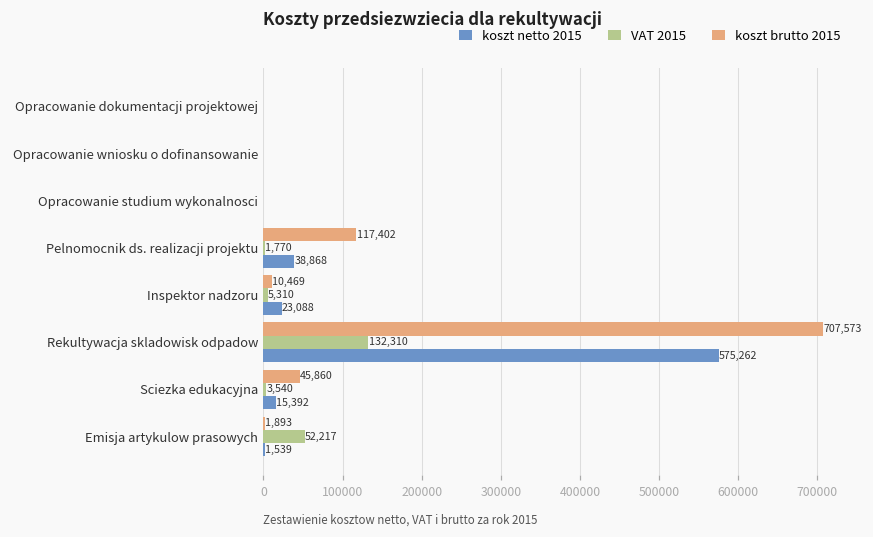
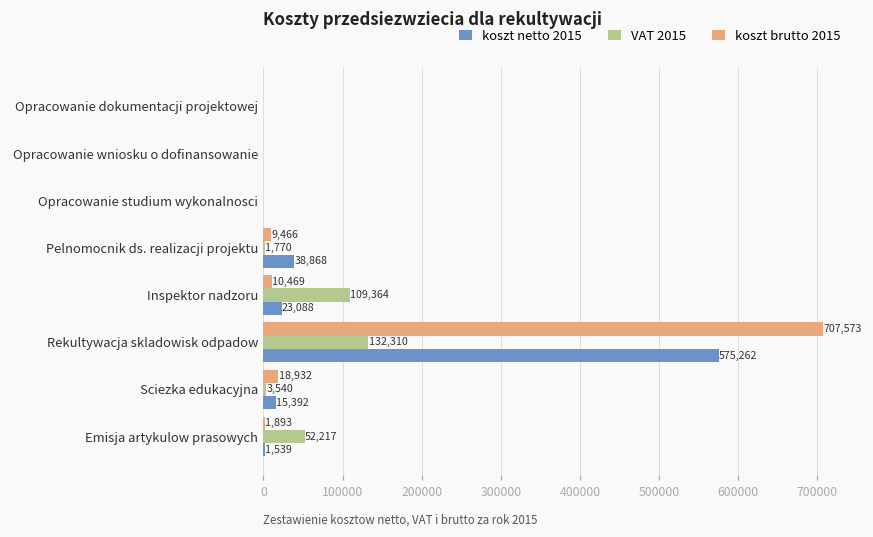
  {
    "koszt netto 2015": {
      "Pelnomocnik ds. realizacji projektu": "38,868",
      "Inspektor nadzoru": "23,088",
      "Rekultywacja skladowisk odpadow": "575,262",
      "Sciezka edukacyjna": "15,392",
      "Emisja artykulow prasowych": "1,539"
    },
    "VAT 2015": {
      "Pelnomocnik ds. realizacji projektu": "1,770",
-     "Inspektor nadzoru": "5,310",
+     "Inspektor nadzoru": "109,364",
      "Rekultywacja skladowisk odpadow": "132,310",
      "Sciezka edukacyjna": "3,540",
      "Emisja artykulow prasowych": "52,217"
    },
    "koszt brutto 2015": {
-     "Pelnomocnik ds. realizacji projektu": "117,402",
+     "Pelnomocnik ds. realizacji projektu": "9,466",
      "Inspektor nadzoru": "10,469",
      "Rekultywacja skladowisk odpadow": "707,573",
-     "Sciezka edukacyjna": "45,860",
+     "Sciezka edukacyjna": "18,932",
      "Emisja artykulow prasowych": "1,893"
    }
  }
